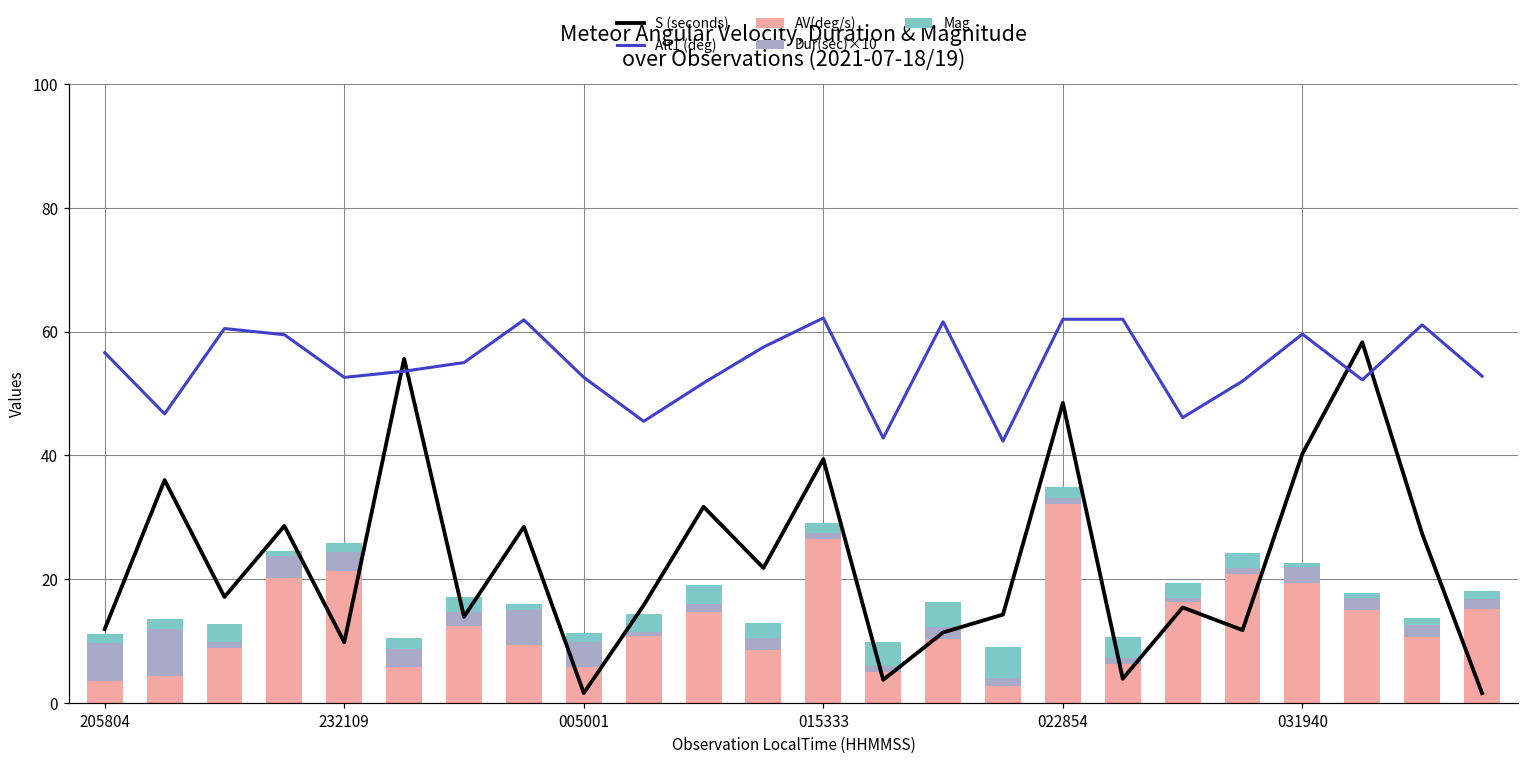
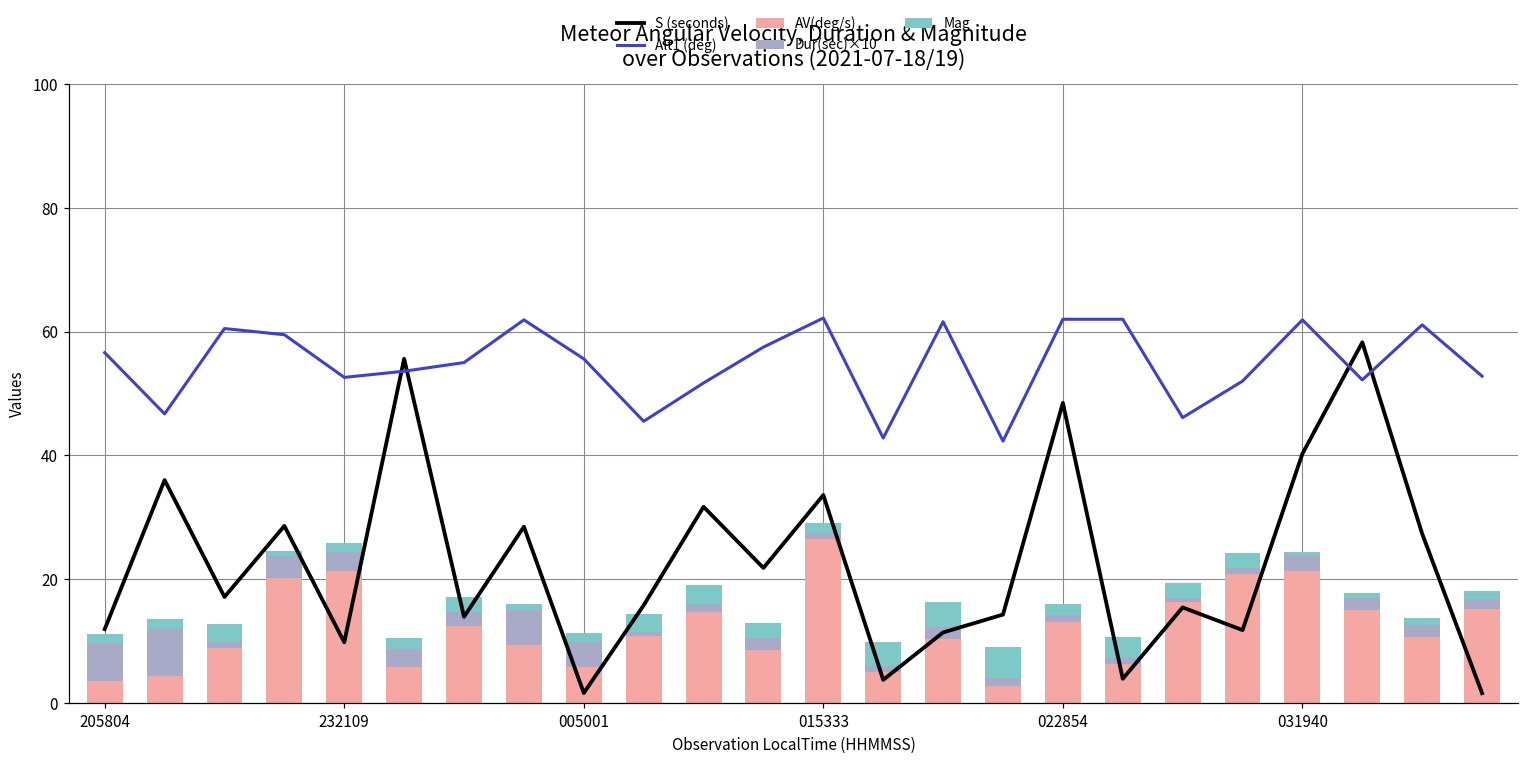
  {
    "S (seconds)": {
      "205804": 12,
      "232109": 10,
      "005001": 2,
-     "015333": 39,
+     "015333": 34,
      "022854": 48,
      "031940": 40
    },
    "AV(deg/s)": {
      "205804": 4,
      "232109": 21,
      "005001": 6,
      "015333": 26,
-     "022854": 32,
-     "031940": 19
+     "022854": 13,
+     "031940": 21
    },
    "Alt1 (deg)": {
      "205804": 57,
      "232109": 53,
-     "005001": 53,
+     "005001": 56,
      "015333": 62,
      "022854": 62,
-     "031940": 60
+     "031940": 62
    }
  }
